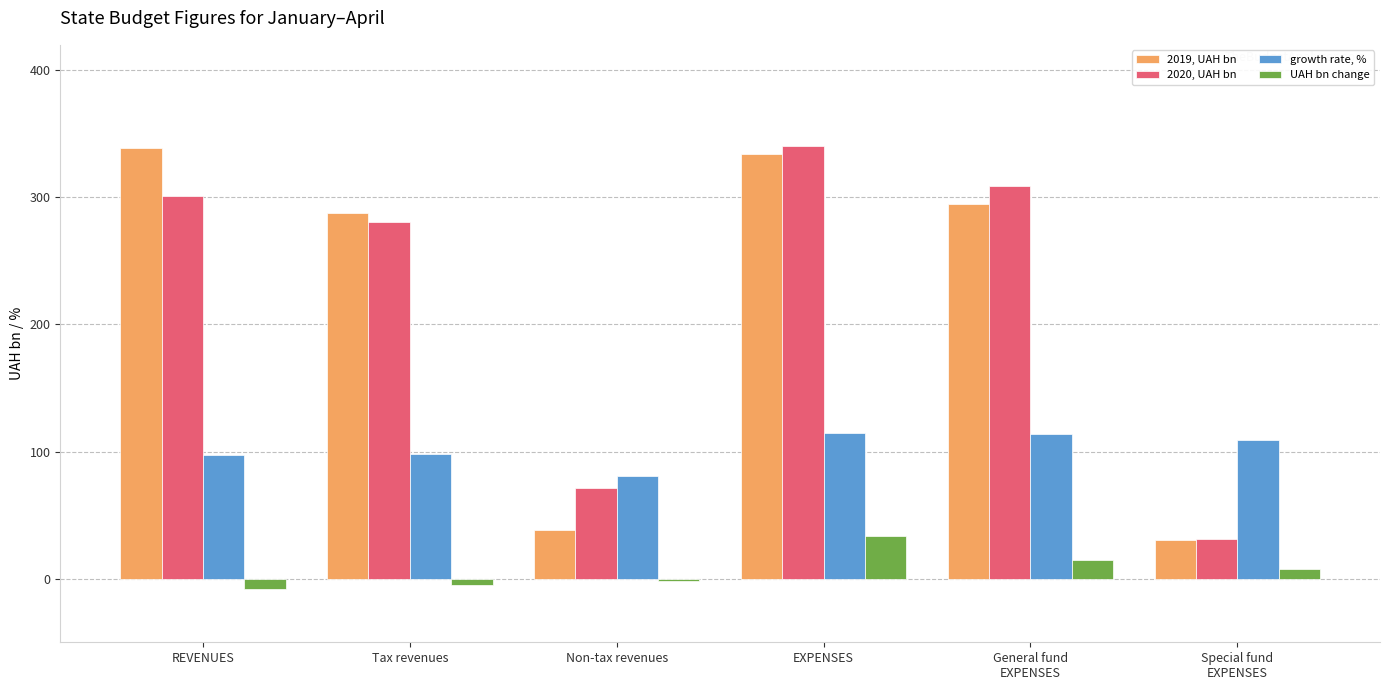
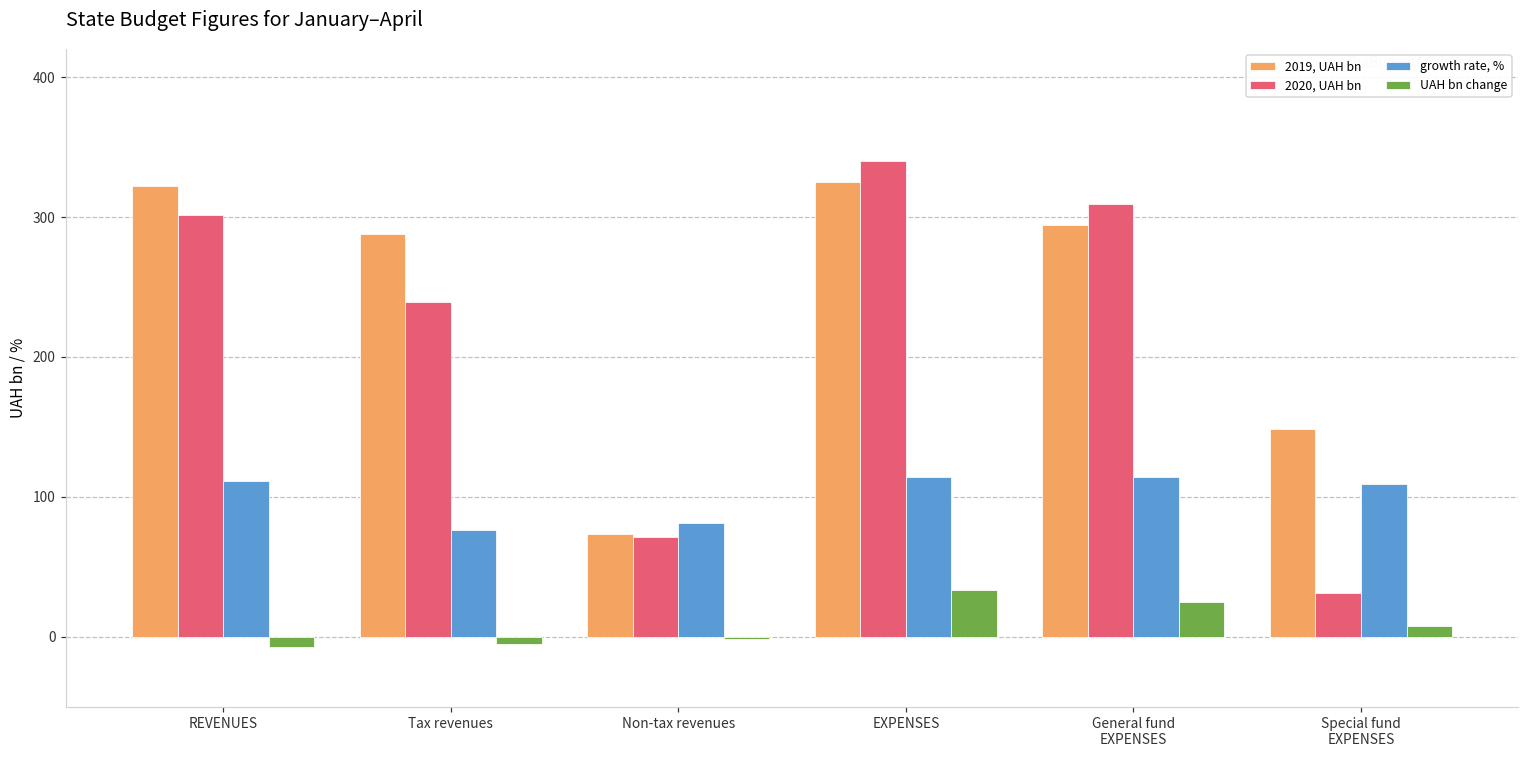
  {
    "2019, UAH bn": {
-     "REVENUES": 339,
+     "REVENUES": 323,
      "Tax revenues": 288,
-     "Non-tax revenues": 38,
-     "EXPENSES": 334,
+     "Non-tax revenues": 73,
+     "EXPENSES": 325,
      "General fund EXPENSES": 295,
-     "Special fund EXPENSES": 30
+     "Special fund EXPENSES": 148
    },
    "2020, UAH bn": {
      "REVENUES": 301,
-     "Tax revenues": 281,
+     "Tax revenues": 240,
      "Non-tax revenues": 71,
      "EXPENSES": 340,
      "General fund EXPENSES": 309,
      "Special fund EXPENSES": 31
    },
    "growth rate, %": {
-     "REVENUES": 98,
-     "Tax revenues": 98,
+     "REVENUES": 111,
+     "Tax revenues": 76,
      "Non-tax revenues": 81,
      "EXPENSES": 114,
      "General fund EXPENSES": 114,
      "Special fund EXPENSES": 109
    },
    "UAH bn change": {
      "REVENUES": -8,
      "Tax revenues": -5,
      "Non-tax revenues": -2,
      "EXPENSES": 34,
-     "General fund EXPENSES": 15,
+     "General fund EXPENSES": 25,
      "Special fund EXPENSES": 8
    }
  }
